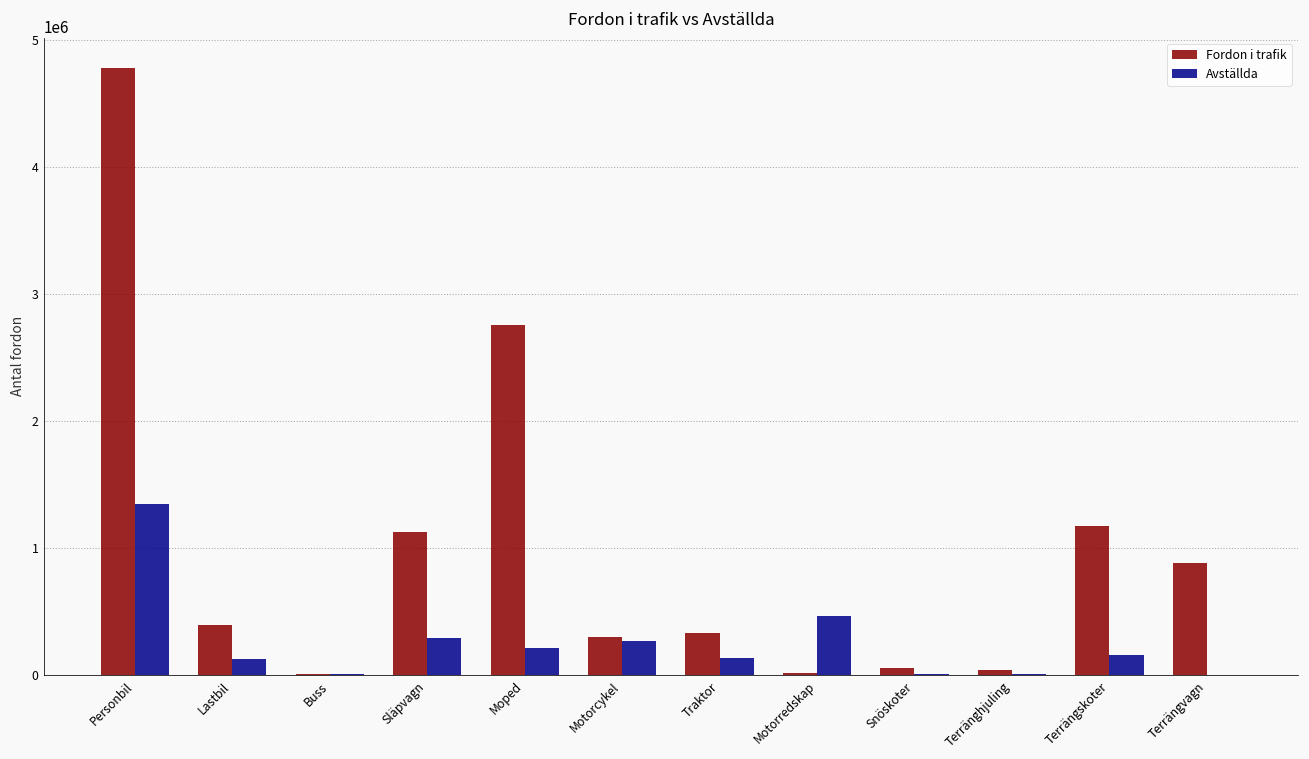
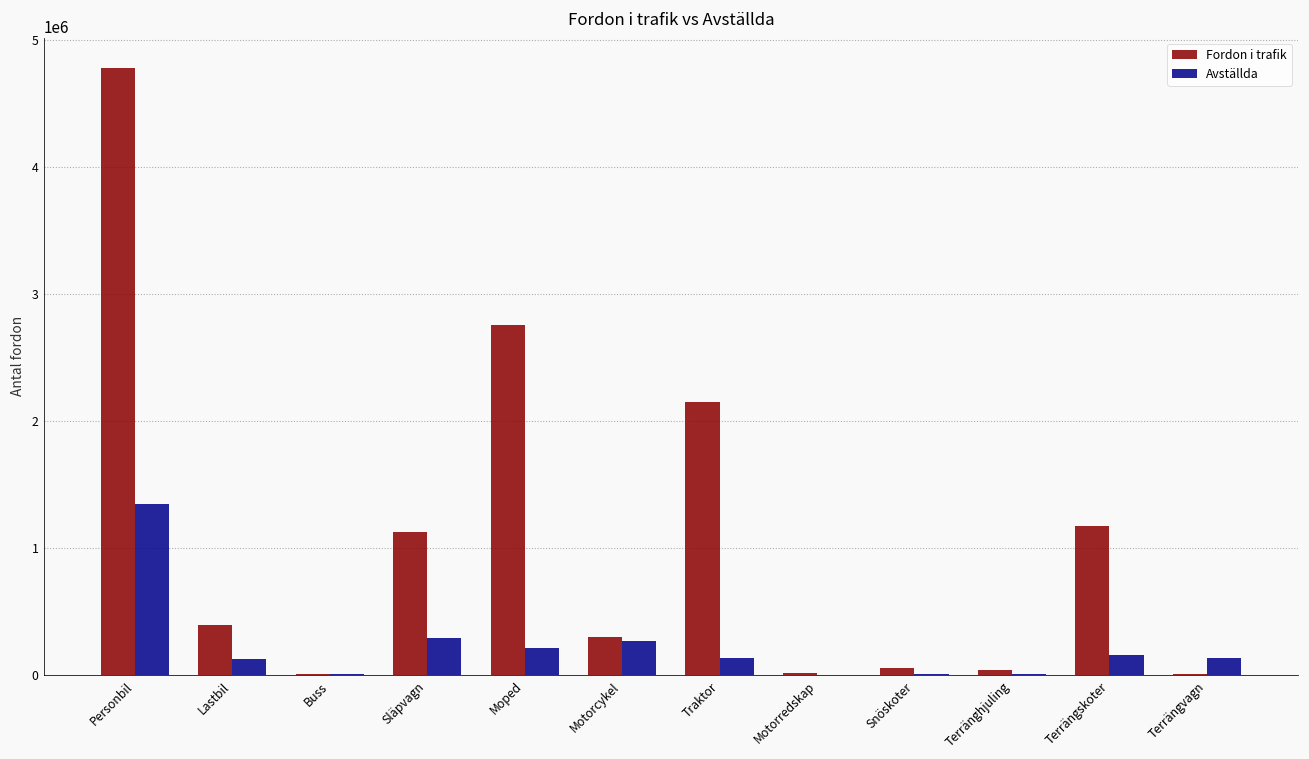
  {
    "Fordon i trafik": {
      "Personbil": 4780000,
      "Lastbil": 400000,
      "Släpvagn": 1120000,
      "Moped": 2760000,
      "Motorcykel": 300000,
-     "Traktor": 330000,
+     "Traktor": 2150000,
      "Snöskoter": 60000,
      "Terränghjuling": 40000,
      "Terrängskoter": 1180000,
-     "Terrängvagn": 880000
+     "Terrängvagn": 10000
    },
    "Avställda": {
      "Personbil": 1350000,
      "Lastbil": 130000,
      "Släpvagn": 290000,
      "Moped": 210000,
      "Motorcykel": 270000,
      "Traktor": 130000,
-     "Motorredskap": 460000,
+     "Motorredskap": 0,
      "Terrängskoter": 160000,
-     "Terrängvagn": 0
+     "Terrängvagn": 130000
    }
  }
